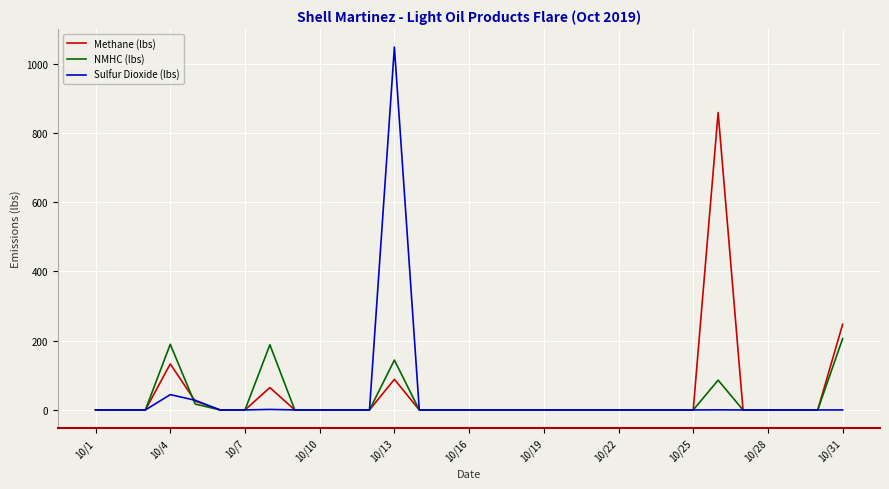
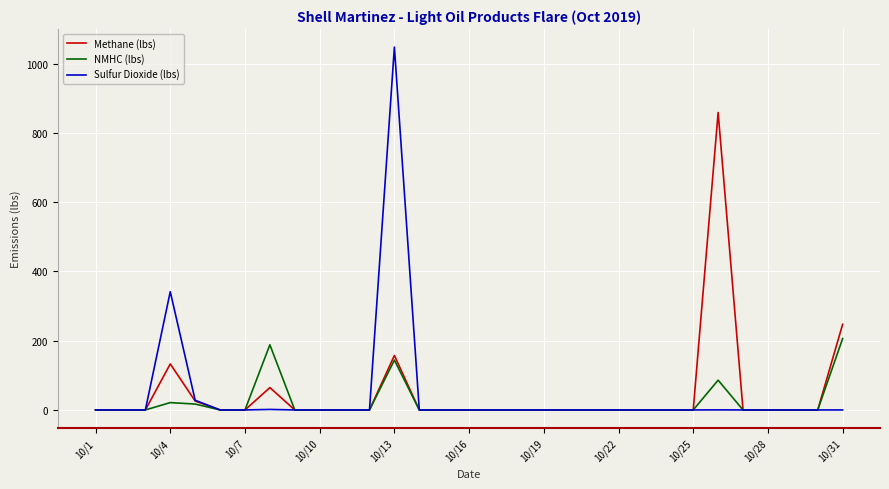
  {
    "Methane (lbs)": {
      "10/4": 130,
-     "10/13": 90,
+     "10/13": 160,
      "10/31": 250
    },
    "NMHC (lbs)": {
-     "10/4": 190,
+     "10/4": 20,
      "10/13": 140,
      "10/31": 210
    },
    "Sulfur Dioxide (lbs)": {
-     "10/4": 40,
+     "10/4": 340,
      "10/13": 1050,
      "10/31": 0
    }
  }
